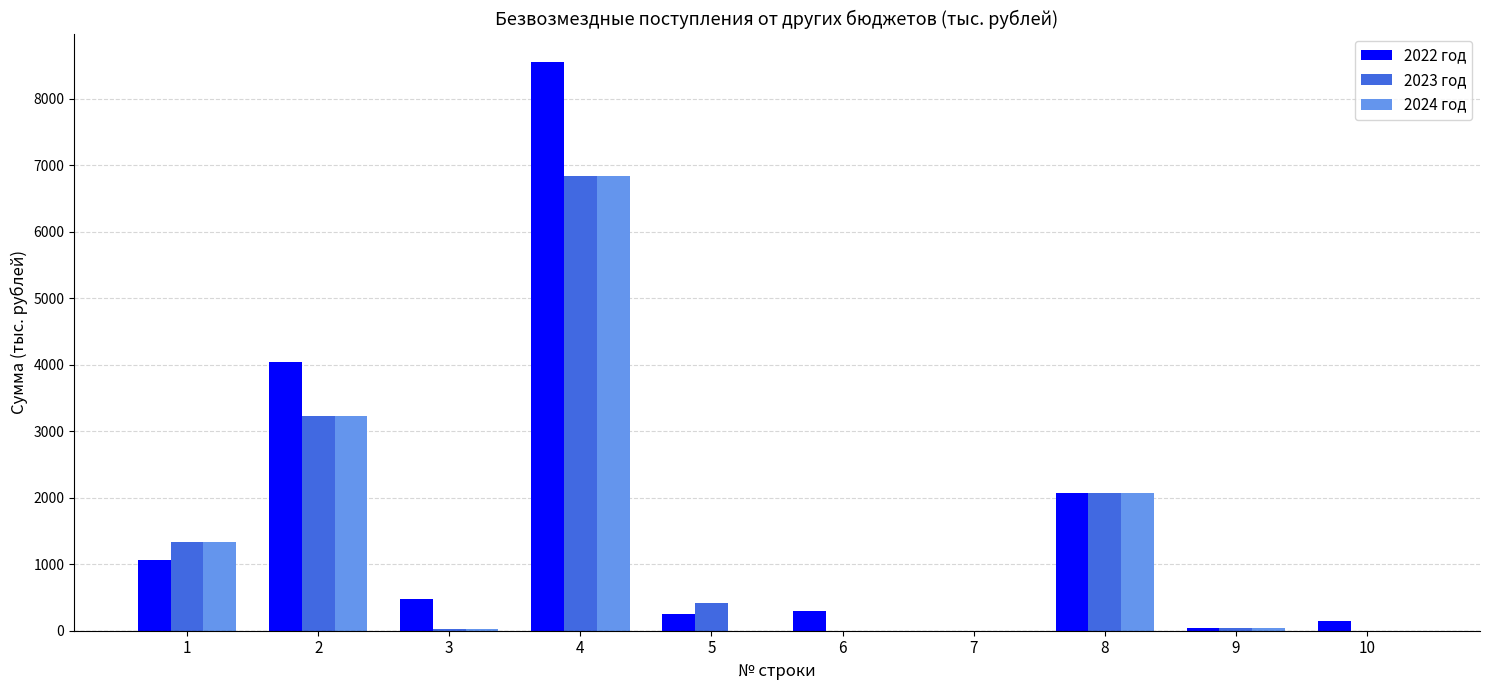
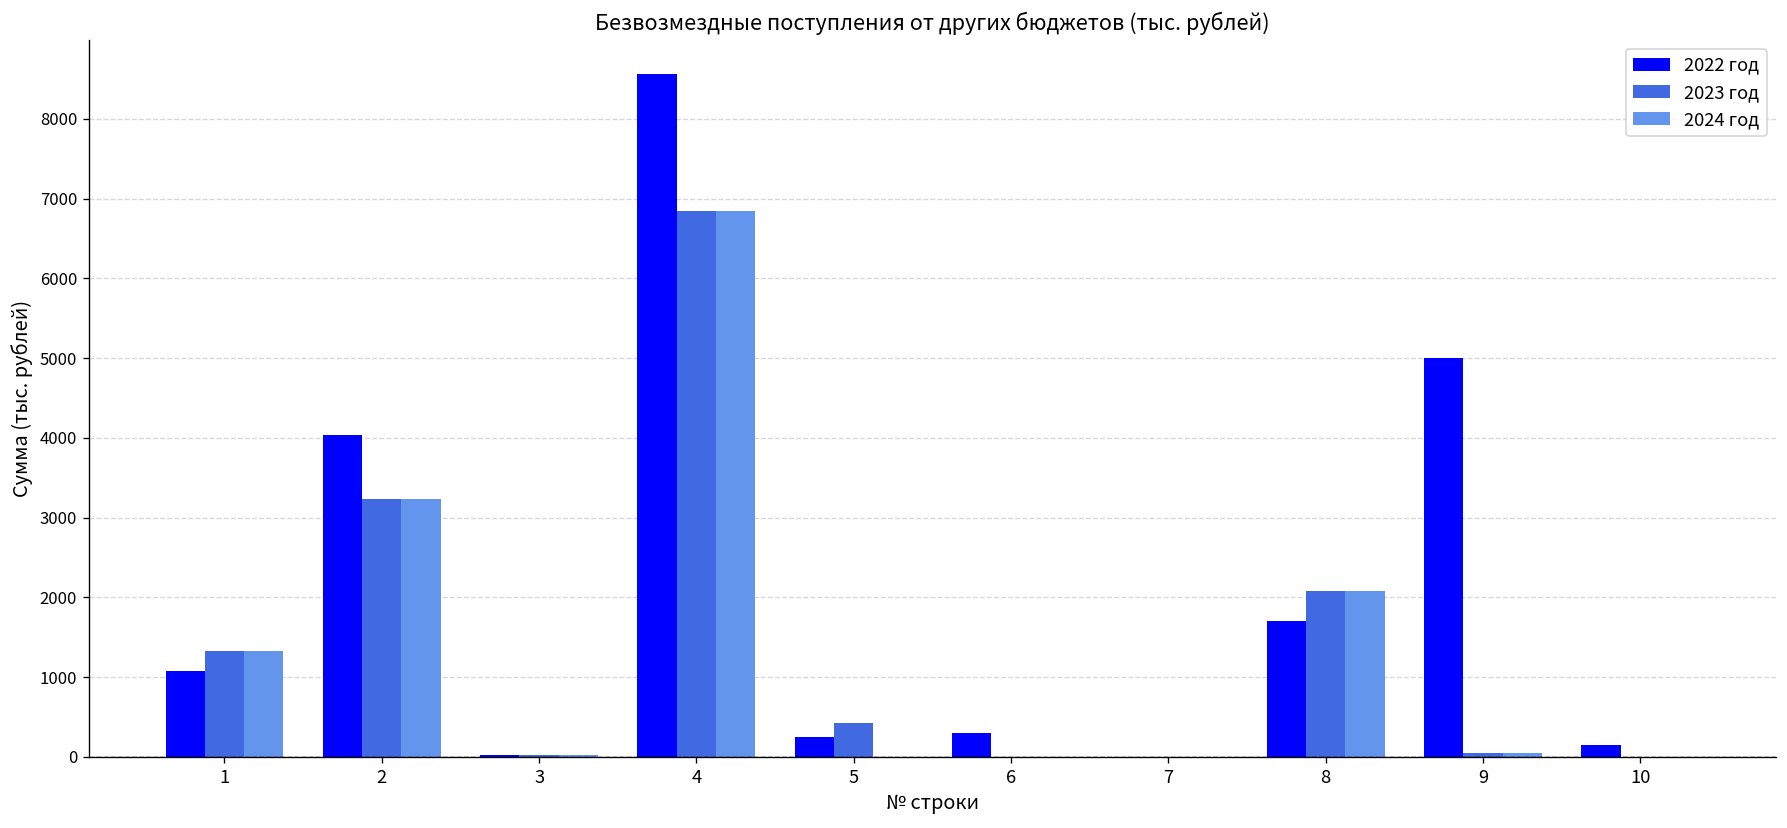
  {
    "2022 год": {
      "1": 1100,
      "2": 4000,
-     "3": 500,
+     "3": 0,
      "4": 8600,
      "5": 200,
      "6": 300,
      "7": 0,
-     "8": 2100,
-     "9": 0,
+     "8": 1700,
+     "9": 5000,
      "10": 100
    }
  }
